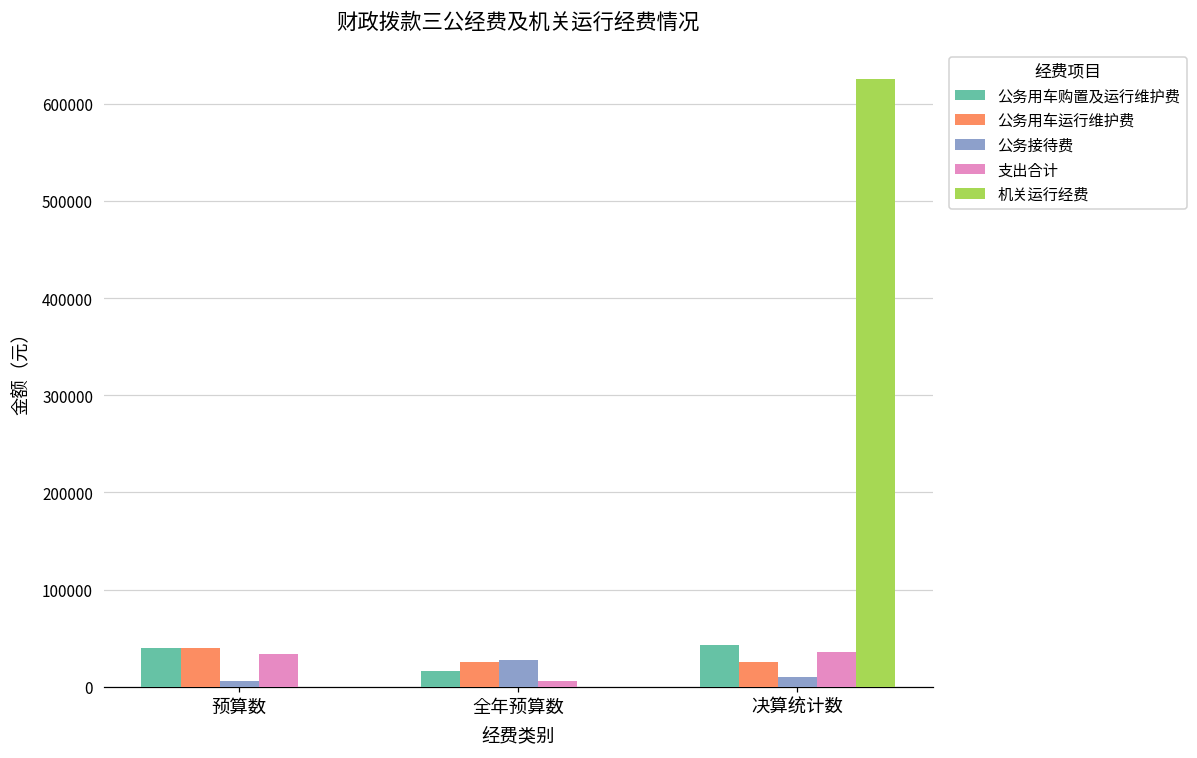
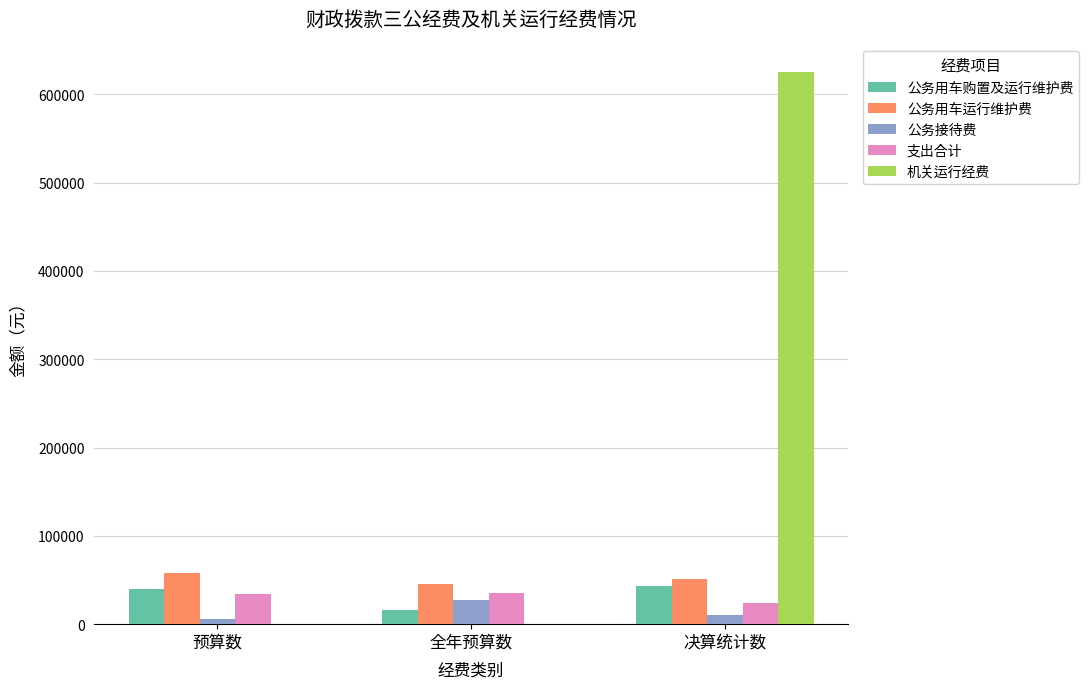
  {
    "公务用车购置及运行维护费": {
      "预算数": 40000,
      "全年预算数": 20000,
      "决算统计数": 40000
    },
    "公务用车运行维护费": {
-     "预算数": 40000,
-     "全年预算数": 30000,
-     "决算统计数": 30000
+     "预算数": 60000,
+     "全年预算数": 50000,
+     "决算统计数": 50000
    },
    "公务接待费": {
      "预算数": 10000,
      "全年预算数": 30000,
      "决算统计数": 10000
    },
    "支出合计": {
      "预算数": 30000,
-     "全年预算数": 10000,
-     "决算统计数": 40000
+     "全年预算数": 40000,
+     "决算统计数": 20000
    },
    "机关运行经费": {
      "预算数": 0,
      "全年预算数": 0,
      "决算统计数": 630000
    }
  }
